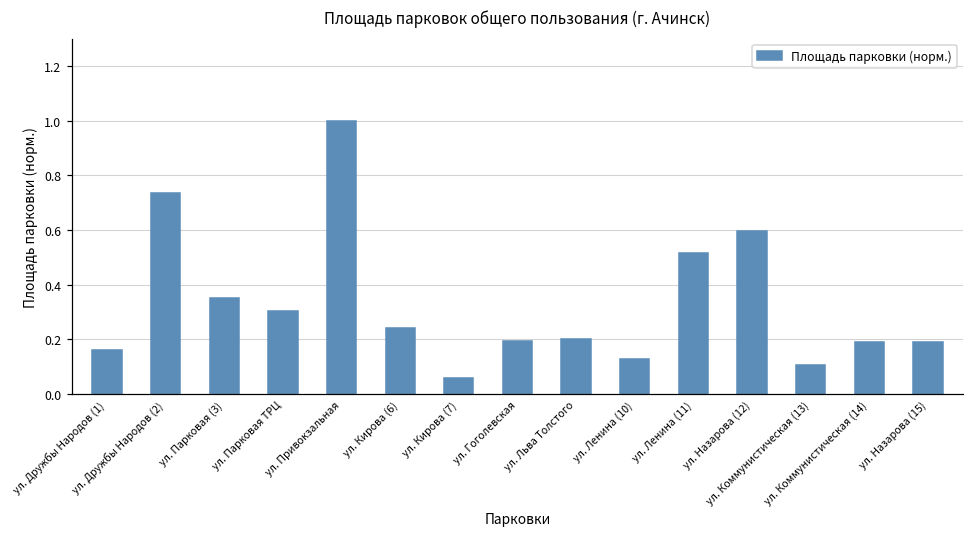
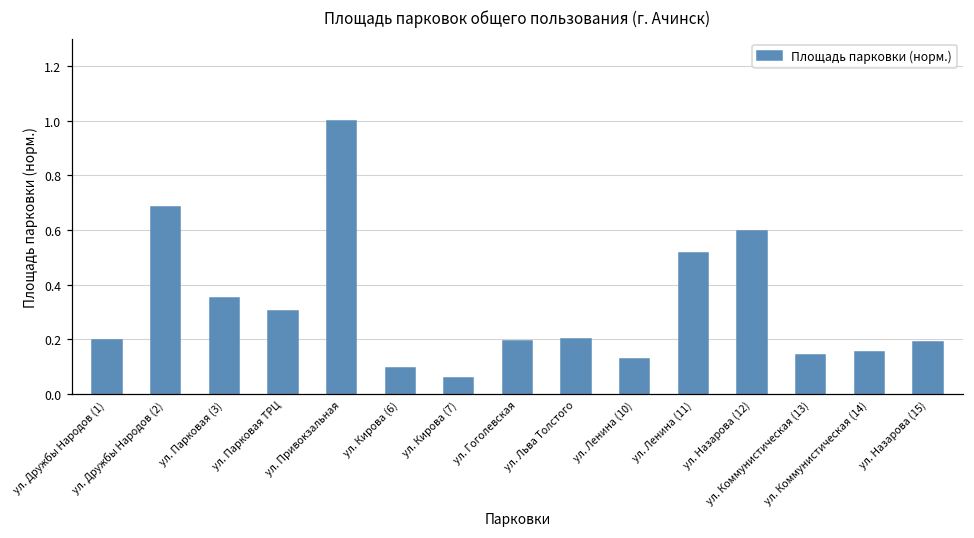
  {
-   "ул. Дружбы Народов (1)": 0.16,
-   "ул. Дружбы Народов (2)": 0.74,
+   "ул. Дружбы Народов (1)": 0.20,
+   "ул. Дружбы Народов (2)": 0.69,
    "ул. Парковая (3)": 0.35,
    "ул. Парковая ТРЦ": 0.30,
    "ул. Привокзальная": 1.00,
-   "ул. Кирова (6)": 0.24,
+   "ул. Кирова (6)": 0.10,
    "ул. Кирова (7)": 0.06,
    "ул. Гоголевская": 0.19,
    "ул. Льва Толстого": 0.20,
    "ул. Ленина (10)": 0.13,
    "ул. Ленина (11)": 0.52,
    "ул. Назарова (12)": 0.60,
-   "ул. Коммунистическая (13)": 0.10,
-   "ул. Коммунистическая (14)": 0.19,
+   "ул. Коммунистическая (13)": 0.14,
+   "ул. Коммунистическая (14)": 0.15,
    "ул. Назарова (15)": 0.19
  }
